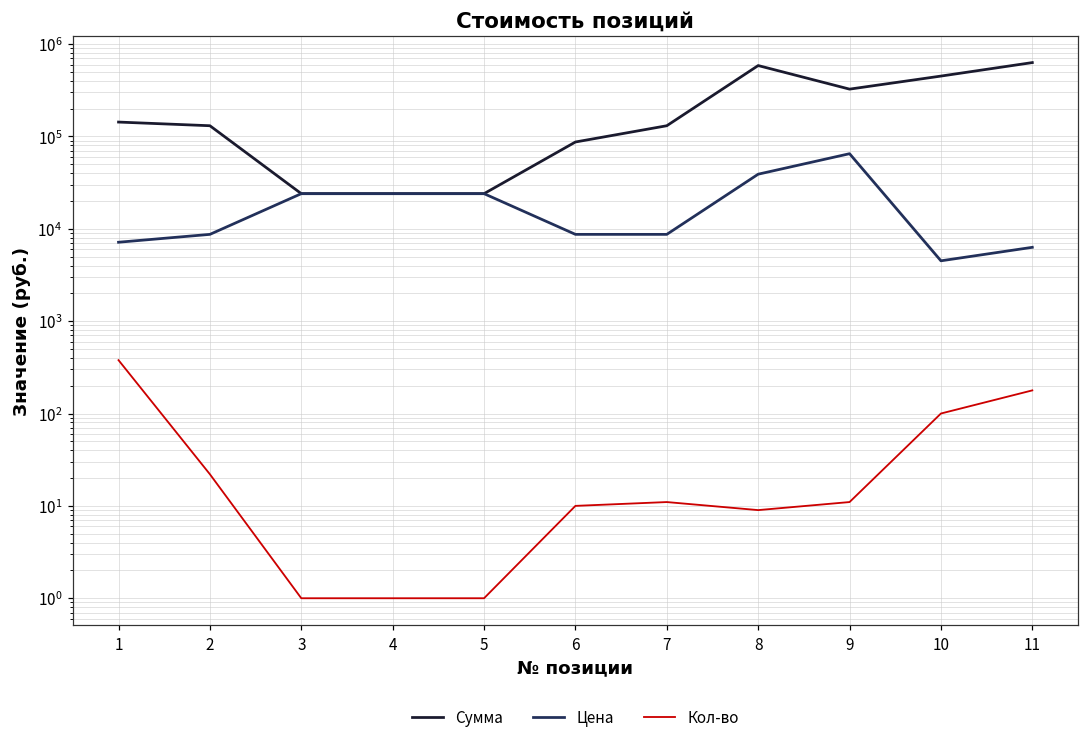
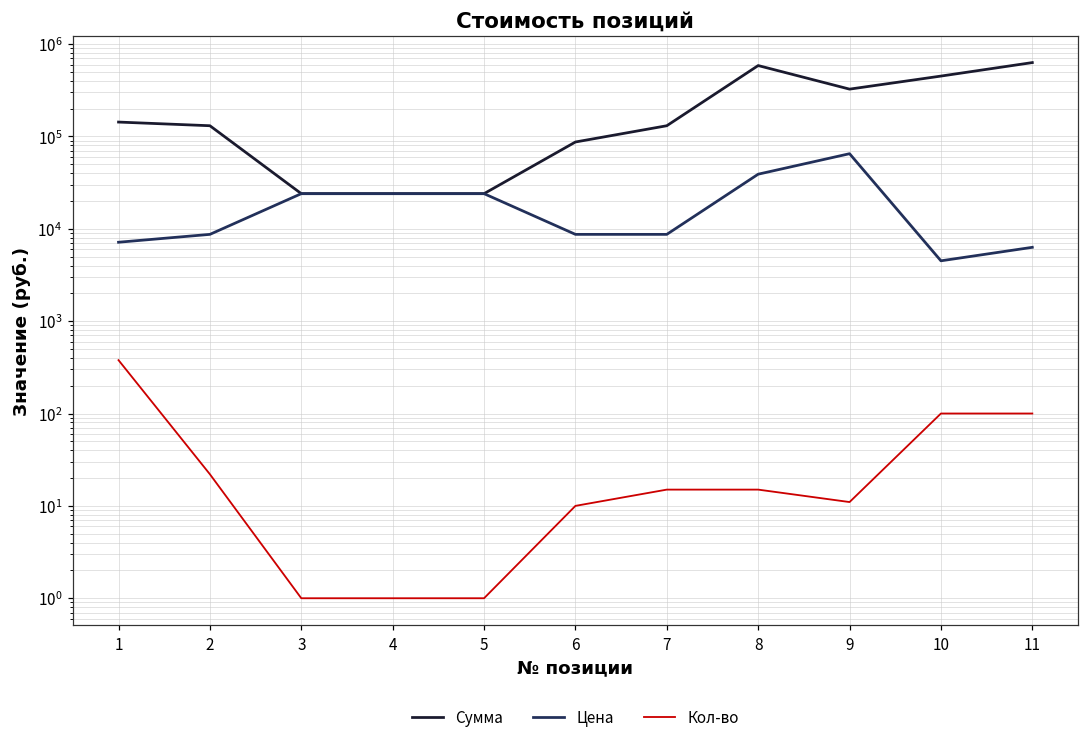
  {
    "Кол-во": {
      "1": 400,
      "2": 22,
      "3": 1,
      "4": 1,
      "5": 1,
      "6": 10,
-     "7": 11,
-     "8": 9,
+     "7": 15,
+     "8": 15,
      "9": 11,
      "10": 100,
-     "11": 180
+     "11": 100
    }
  }
